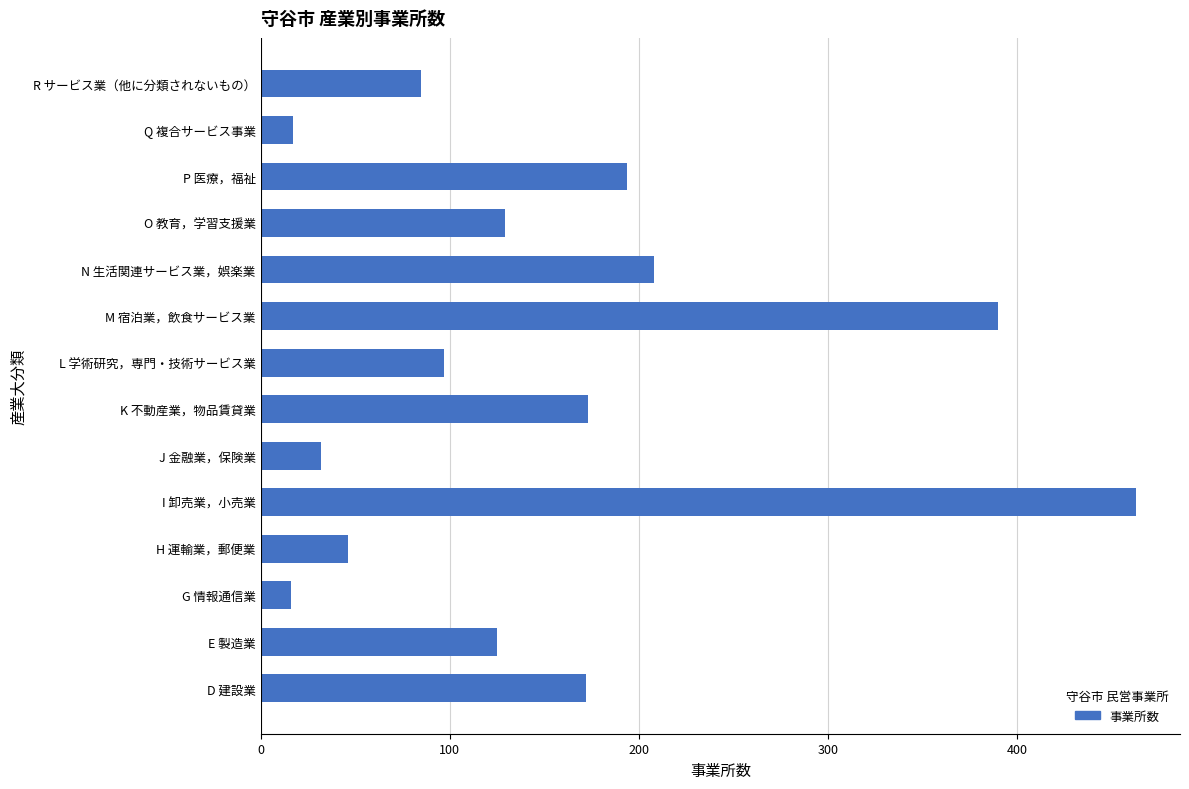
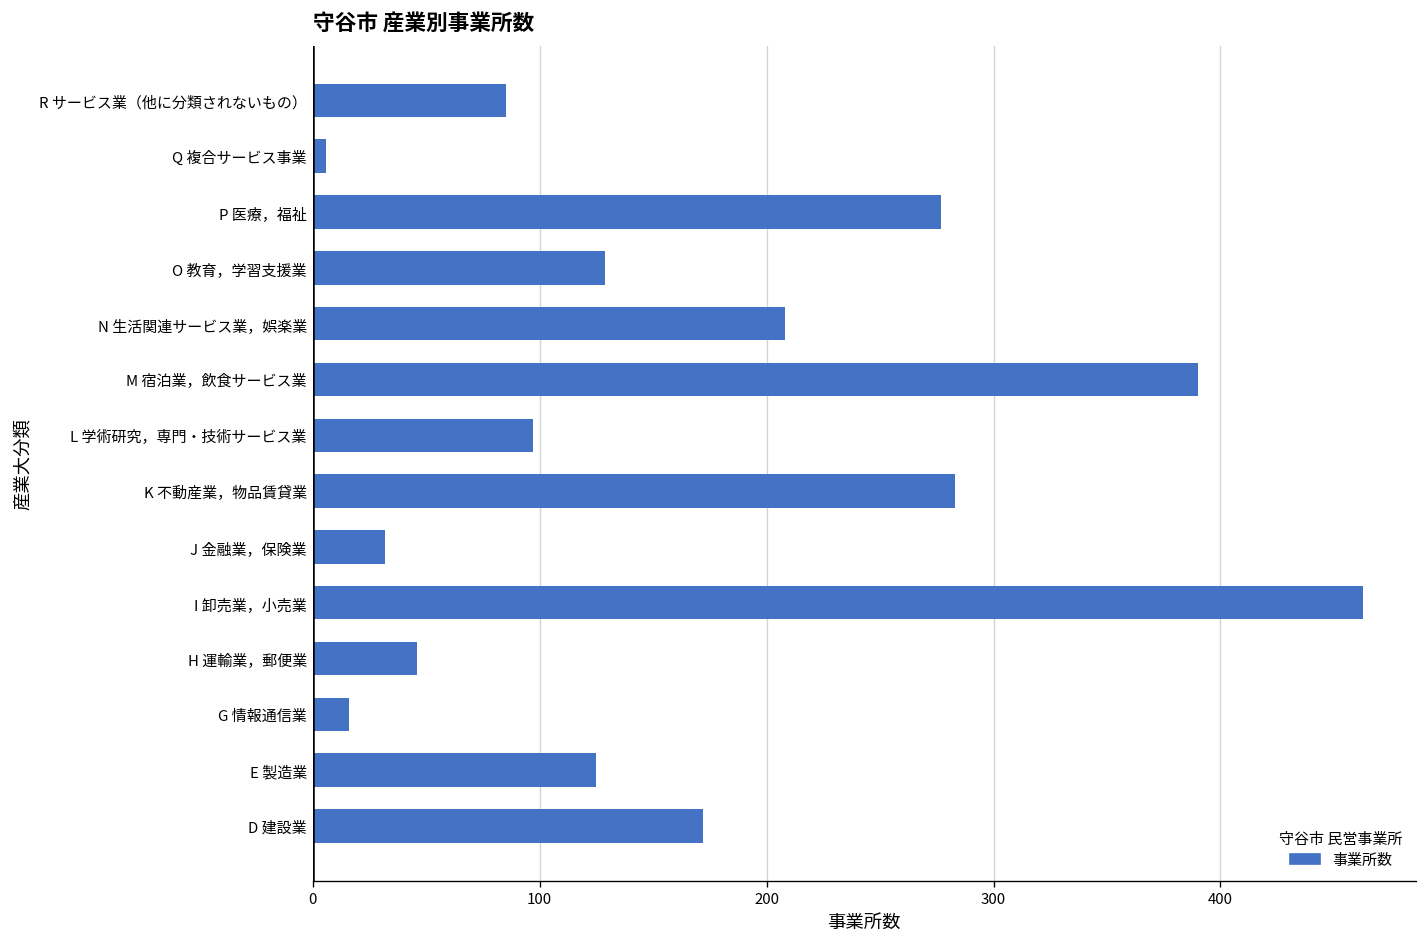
  {
    "R サービス業（他に分類されないもの）": 85,
-   "Q 複合サービス事業": 17,
-   "P 医療，福祉": 194,
+   "Q 複合サービス事業": 6,
+   "P 医療，福祉": 277,
    "O 教育，学習支援業": 129,
    "N 生活関連サービス業，娯楽業": 208,
    "M 宿泊業，飲食サービス業": 390,
    "L 学術研究，専門・技術サービス業": 97,
-   "K 不動産業，物品賃貸業": 173,
+   "K 不動産業，物品賃貸業": 283,
    "J 金融業，保険業": 32,
    "I 卸売業，小売業": 463,
    "H 運輸業，郵便業": 46,
    "G 情報通信業": 16,
    "E 製造業": 125,
    "D 建設業": 172
  }
